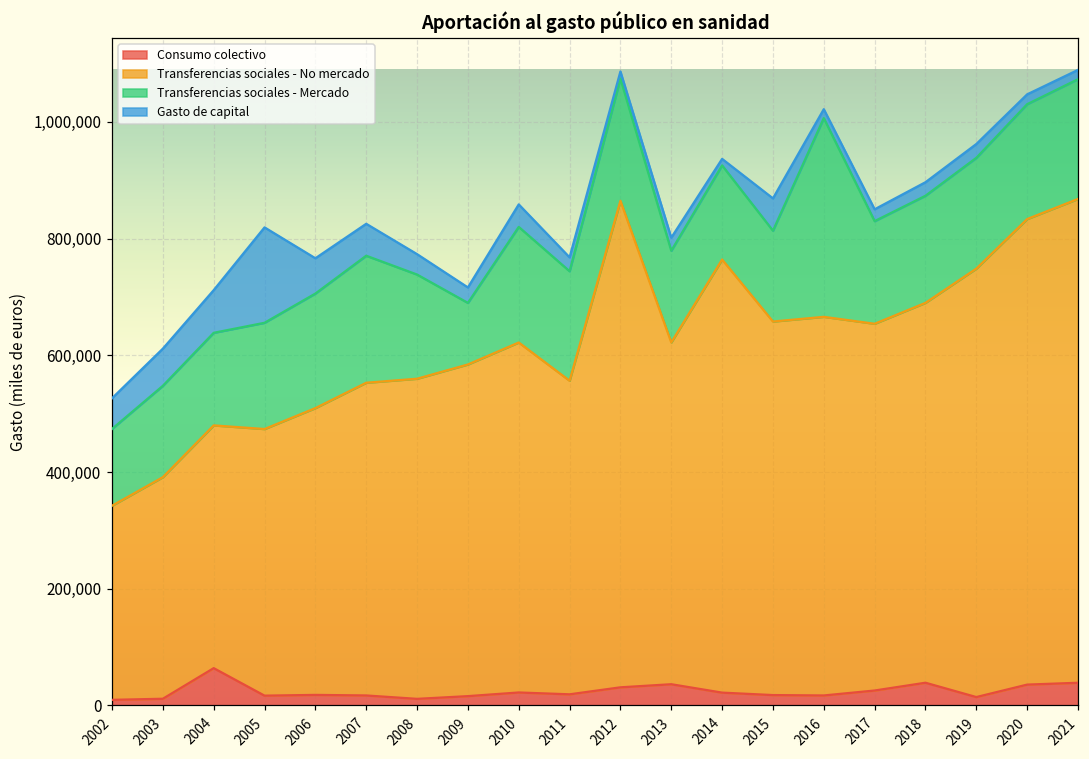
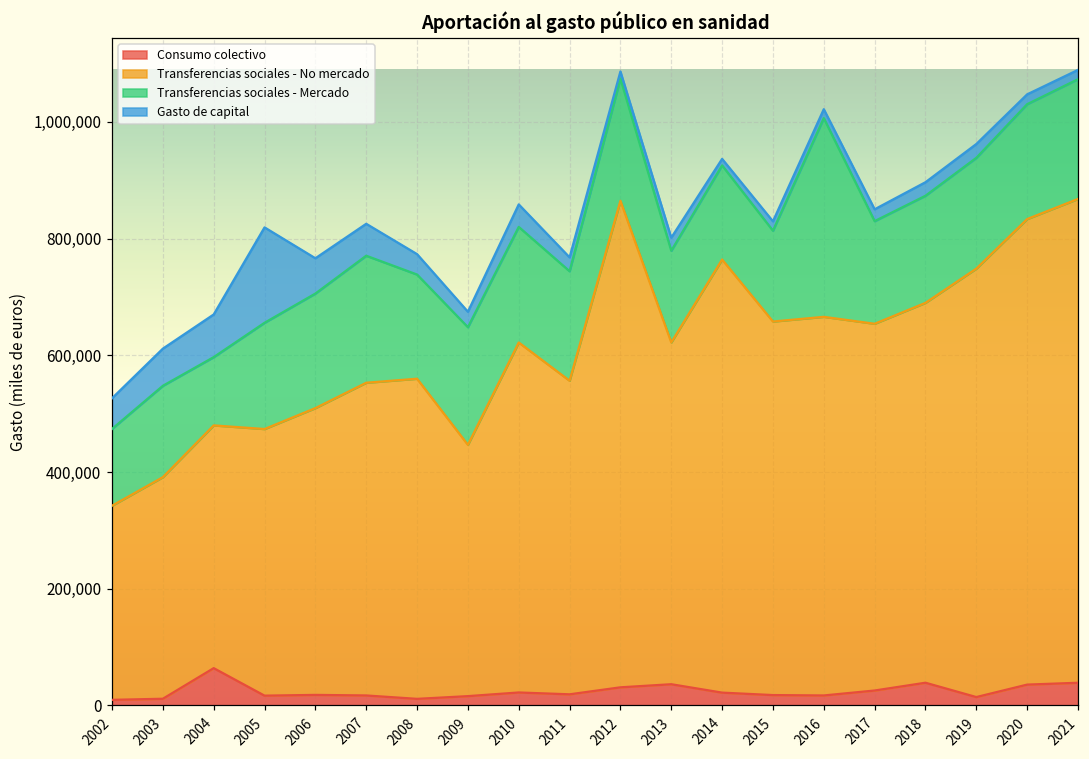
  {
    "Consumo colectivo": {
      "2002": "10,000",
      "2003": "10,000",
      "2004": "60,000",
      "2005": "20,000",
      "2006": "20,000",
      "2007": "20,000",
      "2008": "10,000",
      "2009": "20,000",
      "2010": "20,000",
      "2011": "20,000",
      "2012": "30,000",
      "2013": "40,000",
      "2014": "20,000",
      "2015": "20,000",
      "2016": "20,000",
      "2017": "30,000",
      "2018": "40,000",
      "2019": "10,000",
      "2020": "40,000",
      "2021": "40,000"
    },
    "Transferencias sociales - No mercado": {
      "2002": "330,000",
      "2003": "380,000",
      "2004": "420,000",
      "2005": "460,000",
      "2006": "490,000",
      "2007": "540,000",
      "2008": "550,000",
-     "2009": "570,000",
+     "2009": "430,000",
      "2010": "600,000",
      "2011": "540,000",
      "2012": "830,000",
      "2013": "590,000",
      "2014": "740,000",
      "2015": "640,000",
      "2016": "650,000",
      "2017": "630,000",
      "2018": "650,000",
      "2019": "730,000",
      "2020": "800,000",
      "2021": "830,000"
    },
    "Transferencias sociales - Mercado": {
      "2002": "130,000",
      "2003": "160,000",
-     "2004": "160,000",
+     "2004": "120,000",
      "2005": "180,000",
      "2006": "200,000",
      "2007": "220,000",
      "2008": "180,000",
-     "2009": "110,000",
+     "2009": "200,000",
      "2010": "200,000",
      "2011": "190,000",
      "2012": "210,000",
      "2013": "160,000",
      "2014": "160,000",
      "2015": "160,000",
      "2016": "340,000",
      "2017": "180,000",
      "2018": "180,000",
      "2019": "190,000",
      "2020": "200,000",
      "2021": "210,000"
    },
    "Gasto de capital": {
      "2002": "50,000",
      "2003": "60,000",
      "2004": "70,000",
      "2005": "160,000",
      "2006": "60,000",
      "2007": "50,000",
      "2008": "30,000",
      "2009": "30,000",
      "2010": "40,000",
      "2011": "20,000",
      "2012": "10,000",
      "2013": "20,000",
      "2014": "10,000",
-     "2015": "60,000",
+     "2015": "20,000",
      "2016": "20,000",
      "2017": "20,000",
      "2018": "20,000",
      "2019": "20,000",
      "2020": "20,000",
      "2021": "20,000"
    }
  }
